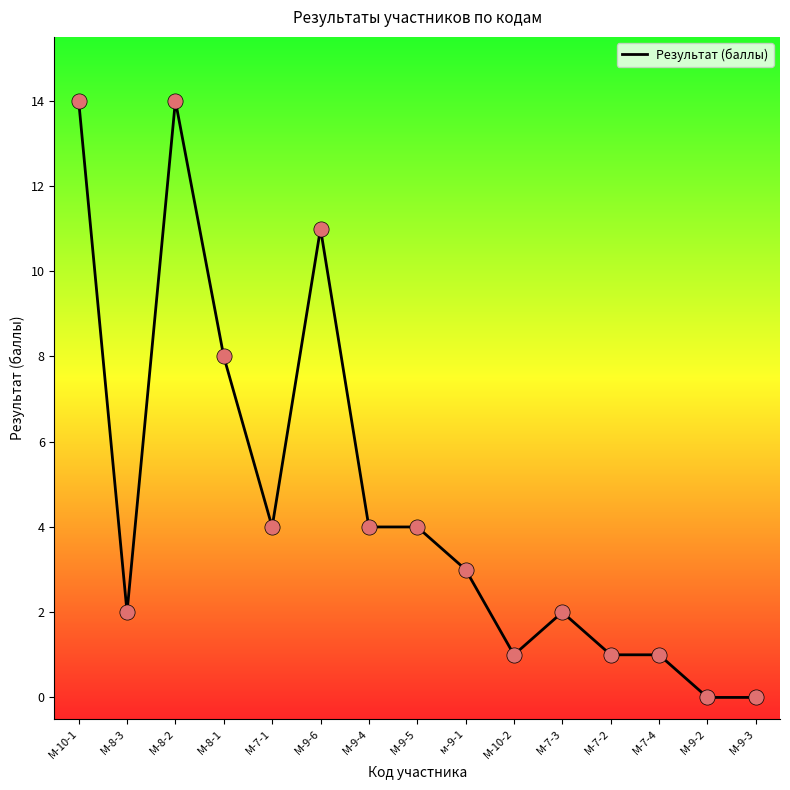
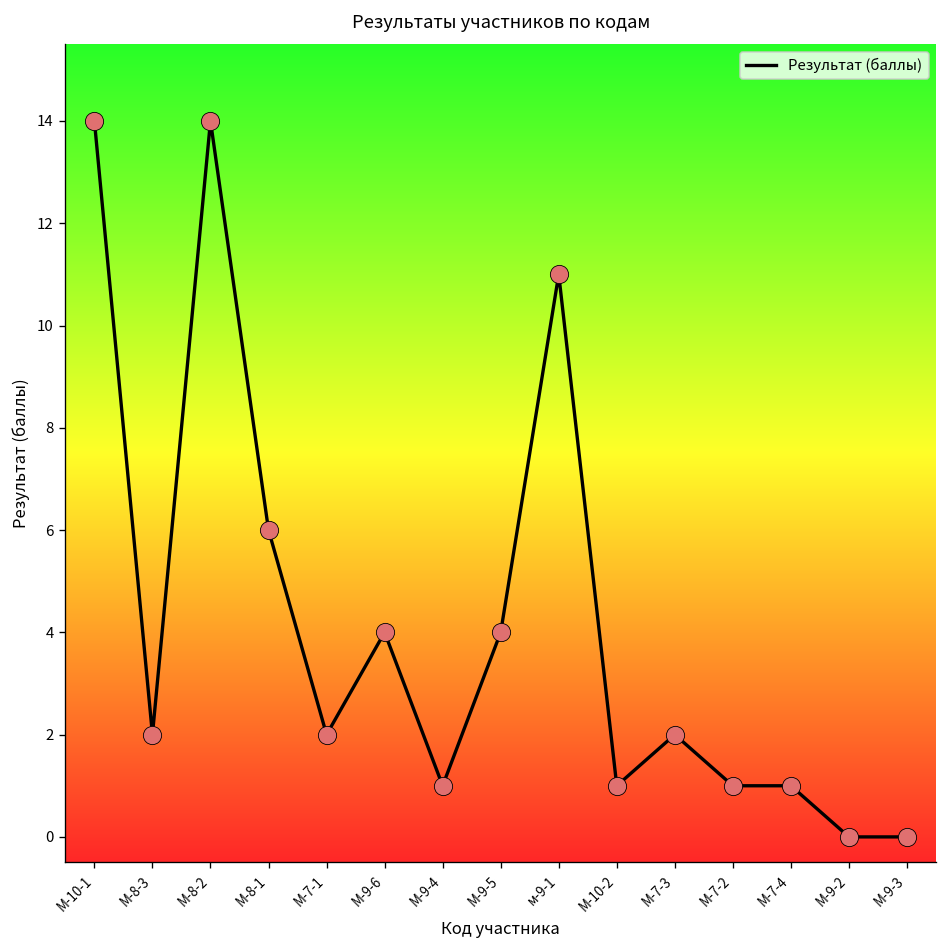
  {
    "М-10-1": 14,
    "М-8-3": 2,
    "М-8-2": 14,
-   "М-8-1": 8,
-   "М-7-1": 4,
-   "М-9-6": 11,
-   "М-9-4": 4,
+   "М-8-1": 6,
+   "М-7-1": 2,
+   "М-9-6": 4,
+   "М-9-4": 1,
    "М-9-5": 4,
-   "м-9-1": 3,
+   "м-9-1": 11,
    "М-10-2": 1,
    "М-7-3": 2,
    "М-7-2": 1,
    "М-7-4": 1,
    "М-9-2": 0,
    "М-9-3": 0
  }
